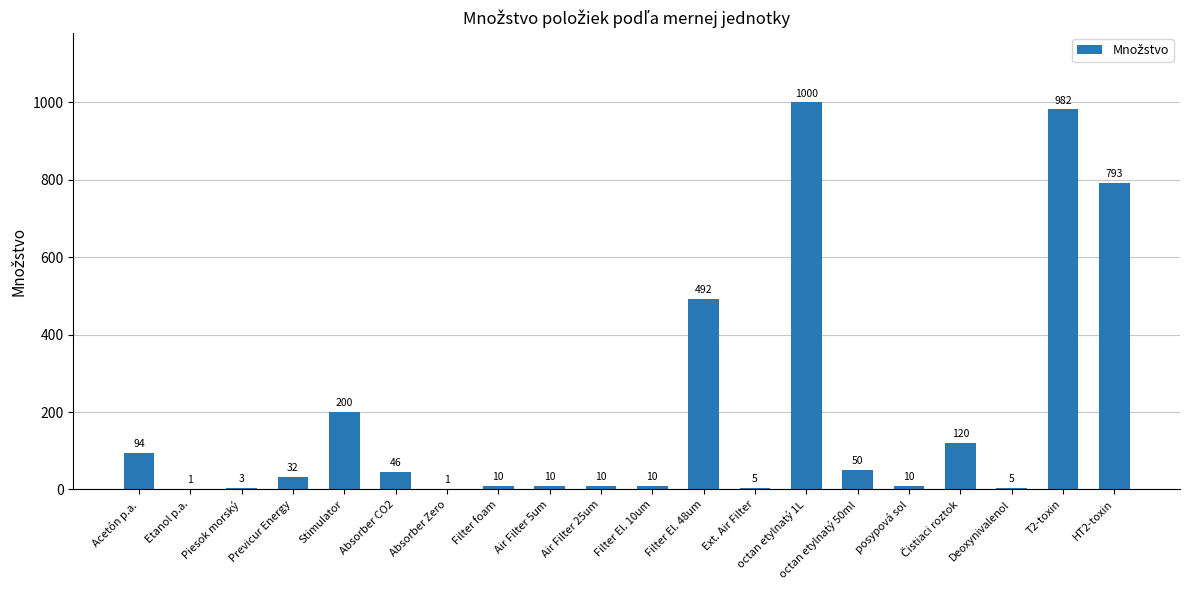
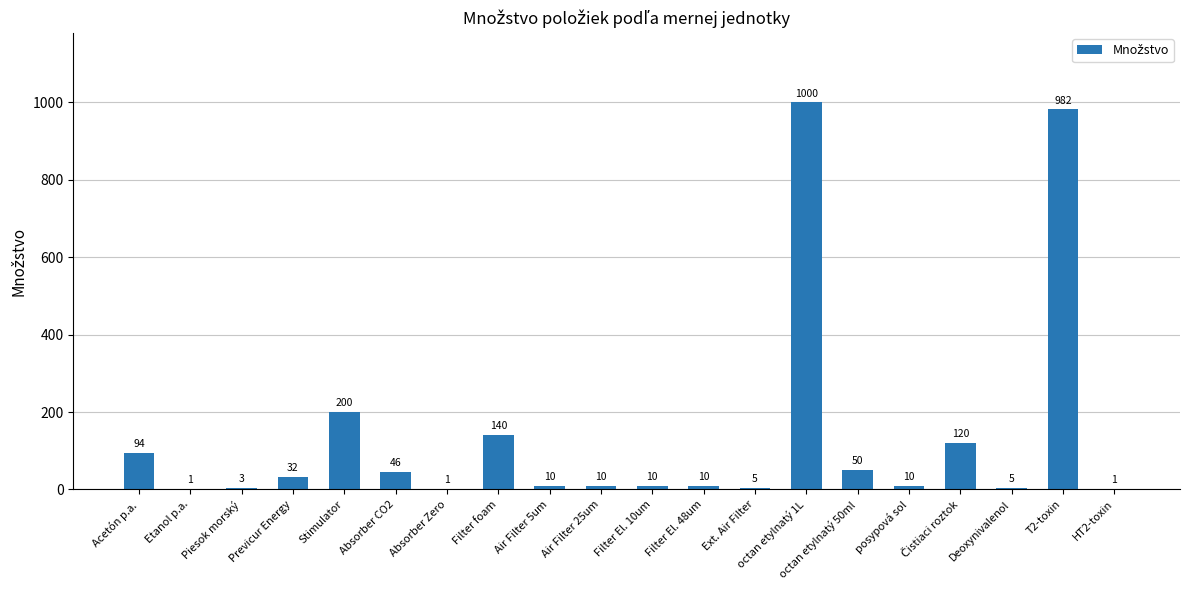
  {
    "Acetón p.a.": 94,
    "Etanol p.a.": 1,
    "Piesok morský": 3,
    "Previcur Energy": 32,
    "Stimulator": 200,
    "Absorber CO2": 46,
    "Absorber Zero": 1,
-   "Filter foam": 10,
+   "Filter foam": 140,
    "Air Filter 5um": 10,
    "Air Filter 25um": 10,
    "Filter El. 10um": 10,
-   "Filter El. 48um": 492,
+   "Filter El. 48um": 10,
    "Ext. Air Filter": 5,
    "octan etylnatý 1L": 1000,
    "octan etylnatý 50ml": 50,
    "posypová sol": 10,
    "Čistiaci roztok": 120,
    "Deoxynivalenol": 5,
    "T2-toxin": 982,
-   "HT2-toxin": 793
+   "HT2-toxin": 1
  }
